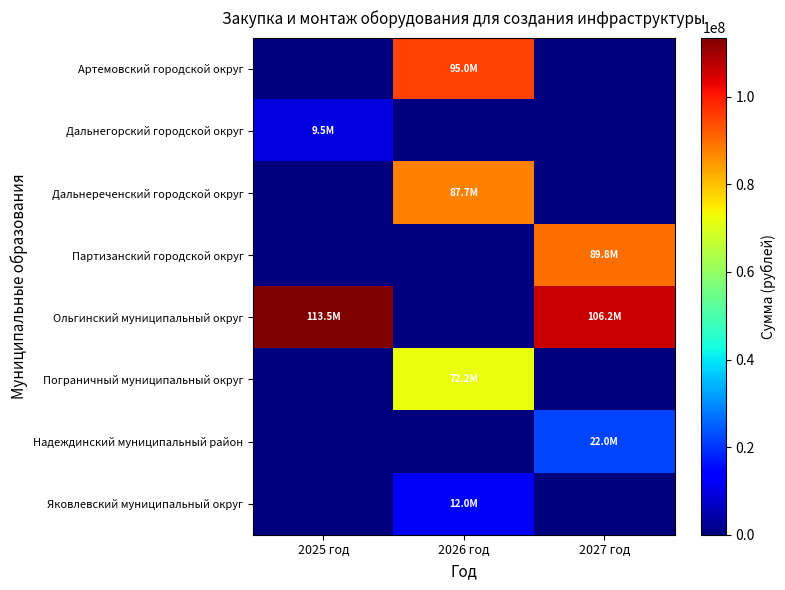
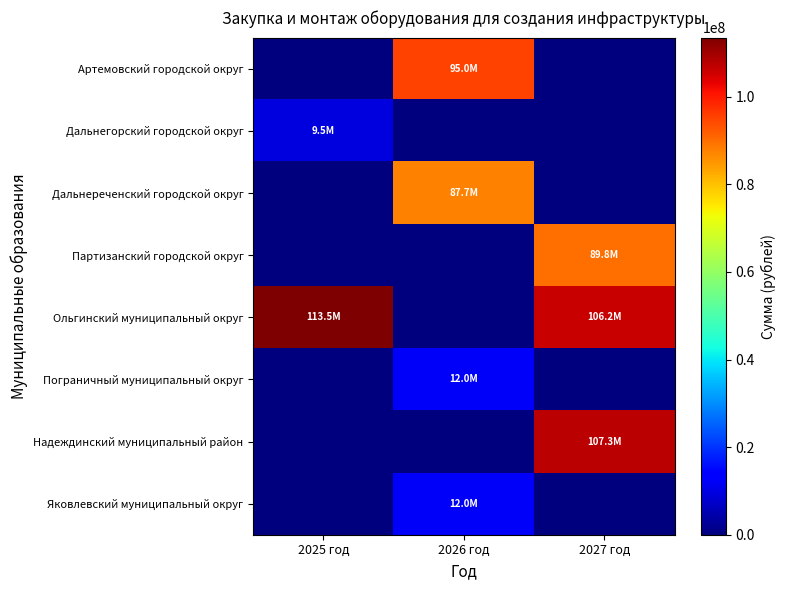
  {
    "Артемовский городской округ": {
      "2026 год": "95.0M"
    },
    "Дальнегорский городской округ": {
      "2025 год": "9.5M"
    },
    "Дальнереченский городской округ": {
      "2026 год": "87.7M"
    },
    "Партизанский городской округ": {
      "2027 год": "89.8M"
    },
    "Ольгинский муниципальный округ": {
      "2025 год": "113.5M",
      "2027 год": "106.2M"
    },
    "Пограничный муниципальный округ": {
-     "2026 год": "72.2M"
+     "2026 год": "12.0M"
    },
    "Надеждинский муниципальный район": {
-     "2027 год": "22.0M"
+     "2027 год": "107.3M"
    },
    "Яковлевский муниципальный округ": {
      "2026 год": "12.0M"
    }
  }
